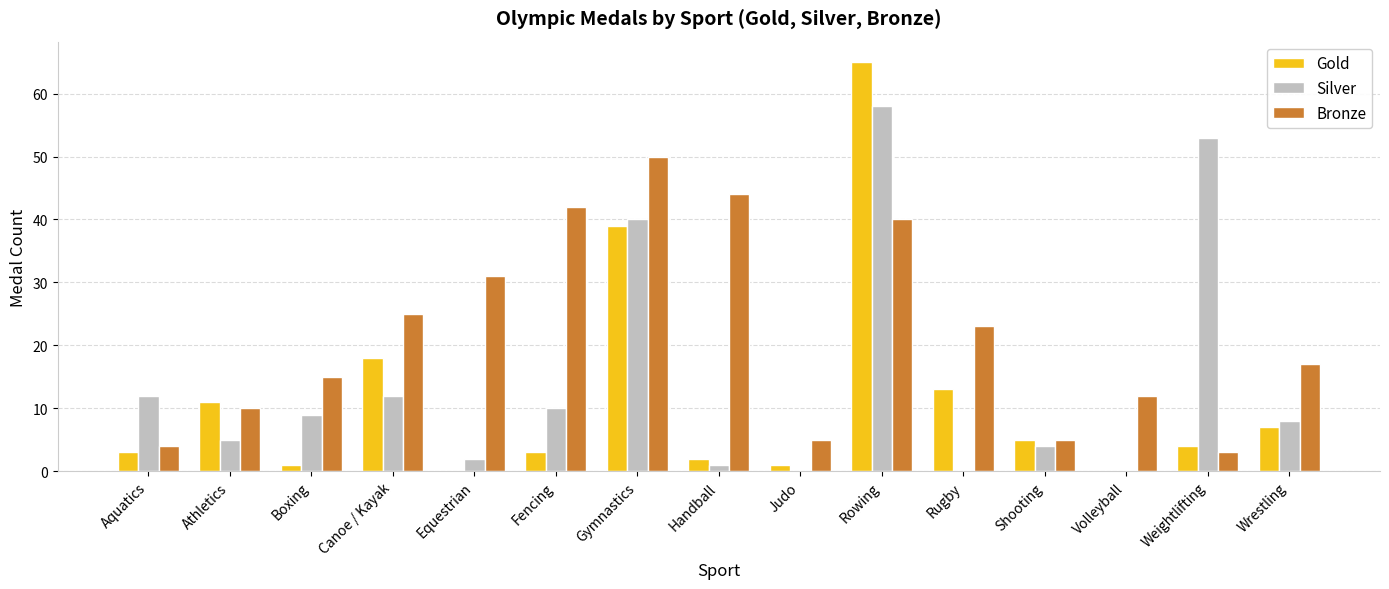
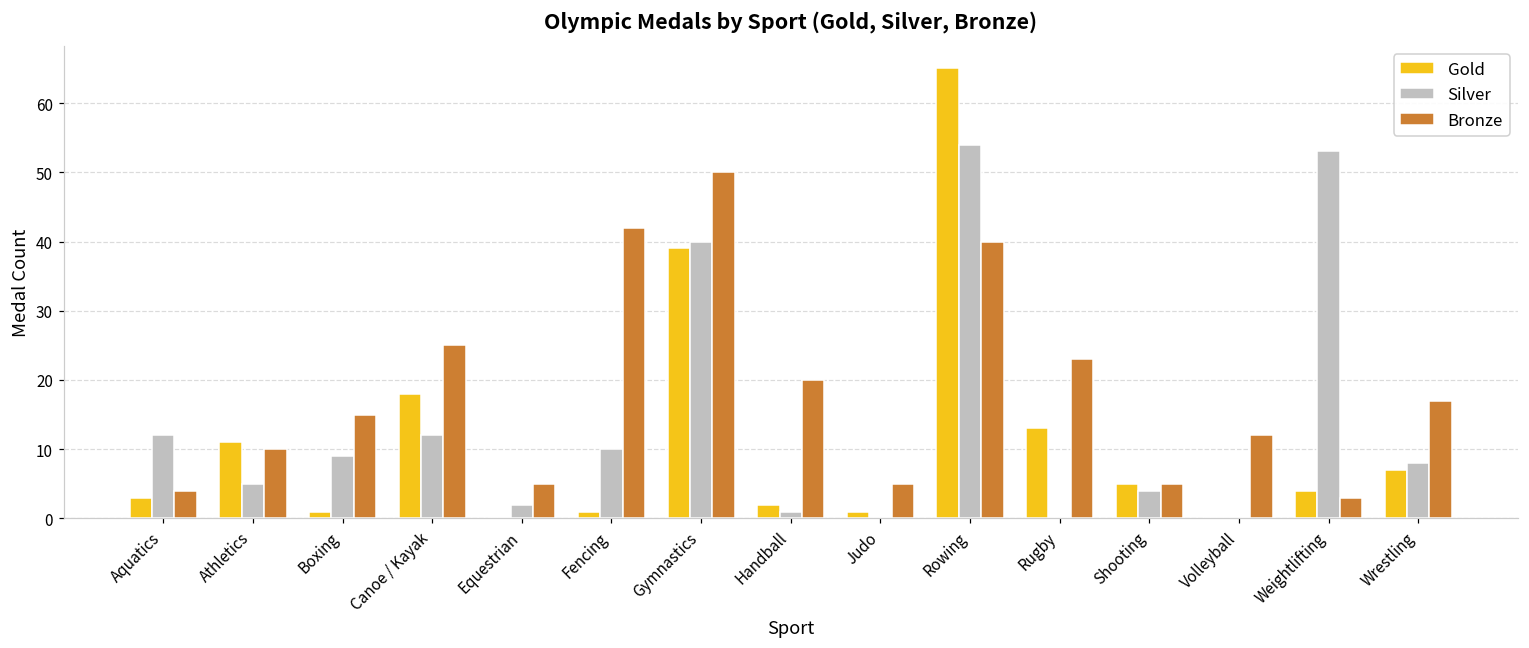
  {
    "Gold": {
      "Aquatics": 3,
      "Athletics": 11,
      "Boxing": 1,
      "Canoe / Kayak": 18,
      "Equestrian": 0,
-     "Fencing": 3,
+     "Fencing": 1,
      "Gymnastics": 39,
      "Handball": 2,
      "Judo": 1,
      "Rowing": 65,
      "Rugby": 13,
      "Shooting": 5,
      "Volleyball": 0,
      "Weightlifting": 4,
      "Wrestling": 7
    },
    "Silver": {
      "Aquatics": 12,
      "Athletics": 5,
      "Boxing": 9,
      "Canoe / Kayak": 12,
      "Equestrian": 2,
      "Fencing": 10,
      "Gymnastics": 40,
      "Handball": 1,
      "Judo": 0,
-     "Rowing": 58,
+     "Rowing": 54,
      "Rugby": 0,
      "Shooting": 4,
      "Volleyball": 0,
      "Weightlifting": 53,
      "Wrestling": 8
    },
    "Bronze": {
      "Aquatics": 4,
      "Athletics": 10,
      "Boxing": 15,
      "Canoe / Kayak": 25,
-     "Equestrian": 31,
+     "Equestrian": 5,
      "Fencing": 42,
      "Gymnastics": 50,
-     "Handball": 44,
+     "Handball": 20,
      "Judo": 5,
      "Rowing": 40,
      "Rugby": 23,
      "Shooting": 5,
      "Volleyball": 12,
      "Weightlifting": 3,
      "Wrestling": 17
    }
  }
